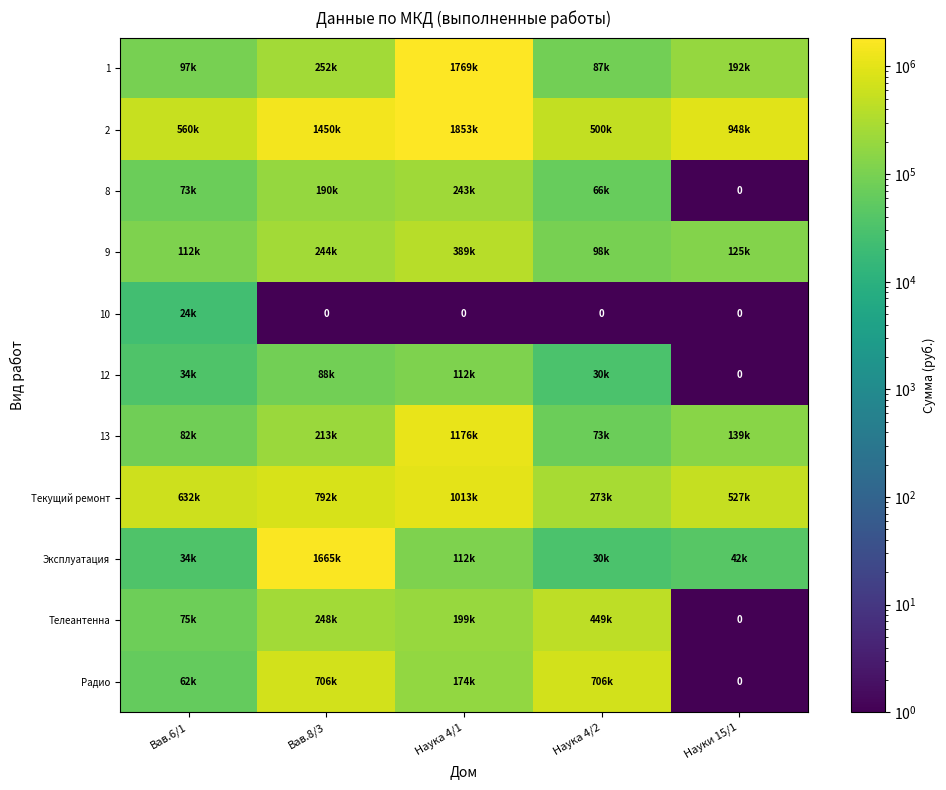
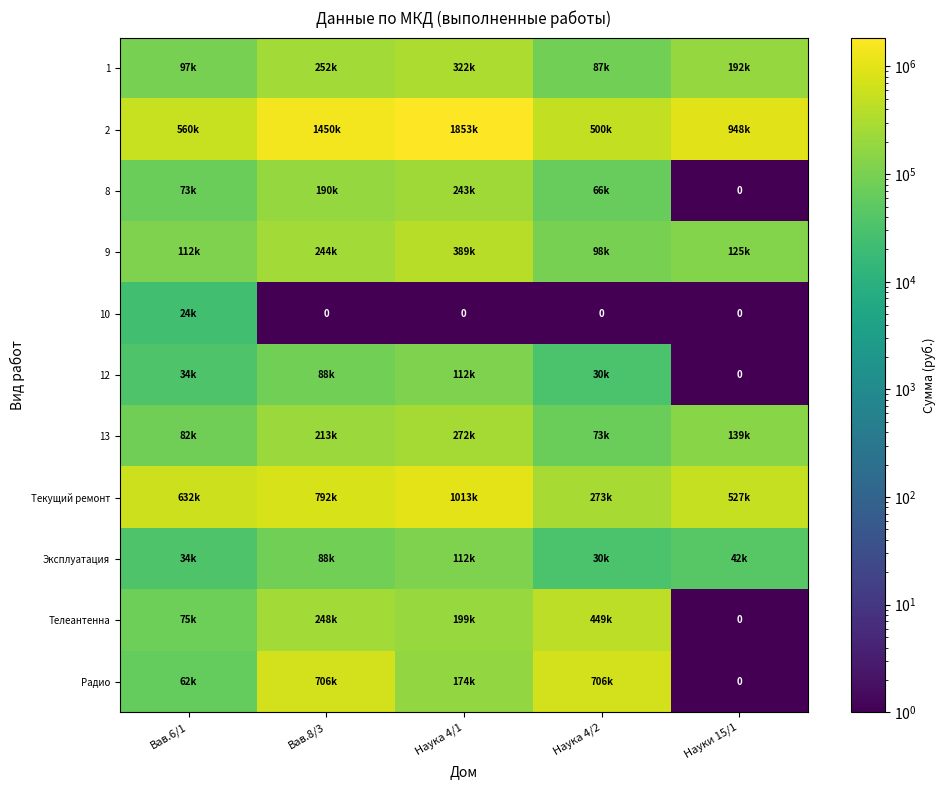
  {
    "1": {
      "Вав.6/1": "97k",
      "Вав.8/3": "252k",
-     "Наука 4/1": "1769k",
+     "Наука 4/1": "322k",
      "Наука 4/2": "87k",
      "Науки 15/1": "192k"
    },
    "2": {
      "Вав.6/1": "560k",
      "Вав.8/3": "1450k",
      "Наука 4/1": "1853k",
      "Наука 4/2": "500k",
      "Науки 15/1": "948k"
    },
    "8": {
      "Вав.6/1": "73k",
      "Вав.8/3": "190k",
      "Наука 4/1": "243k",
      "Наука 4/2": "66k",
      "Науки 15/1": "0"
    },
    "9": {
      "Вав.6/1": "112k",
      "Вав.8/3": "244k",
      "Наука 4/1": "389k",
      "Наука 4/2": "98k",
      "Науки 15/1": "125k"
    },
    "10": {
      "Вав.6/1": "24k",
      "Вав.8/3": "0",
      "Наука 4/1": "0",
      "Наука 4/2": "0",
      "Науки 15/1": "0"
    },
    "12": {
      "Вав.6/1": "34k",
      "Вав.8/3": "88k",
      "Наука 4/1": "112k",
      "Наука 4/2": "30k",
      "Науки 15/1": "0"
    },
    "13": {
      "Вав.6/1": "82k",
      "Вав.8/3": "213k",
-     "Наука 4/1": "1176k",
+     "Наука 4/1": "272k",
      "Наука 4/2": "73k",
      "Науки 15/1": "139k"
    },
    "Текущий ремонт": {
      "Вав.6/1": "632k",
      "Вав.8/3": "792k",
      "Наука 4/1": "1013k",
      "Наука 4/2": "273k",
      "Науки 15/1": "527k"
    },
    "Эксплуатация": {
      "Вав.6/1": "34k",
-     "Вав.8/3": "1665k",
+     "Вав.8/3": "88k",
      "Наука 4/1": "112k",
      "Наука 4/2": "30k",
      "Науки 15/1": "42k"
    },
    "Телеантенна": {
      "Вав.6/1": "75k",
      "Вав.8/3": "248k",
      "Наука 4/1": "199k",
      "Наука 4/2": "449k",
      "Науки 15/1": "0"
    },
    "Радио": {
      "Вав.6/1": "62k",
      "Вав.8/3": "706k",
      "Наука 4/1": "174k",
      "Наука 4/2": "706k",
      "Науки 15/1": "0"
    }
  }
